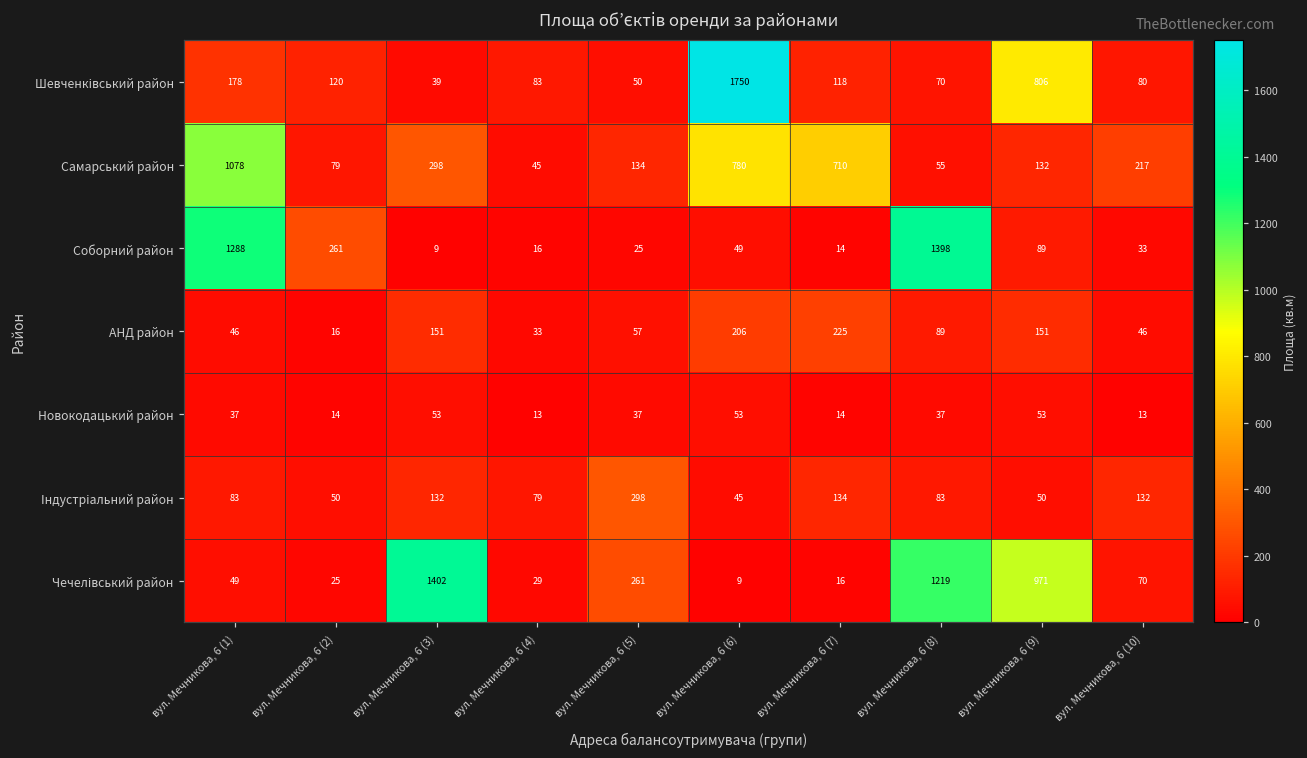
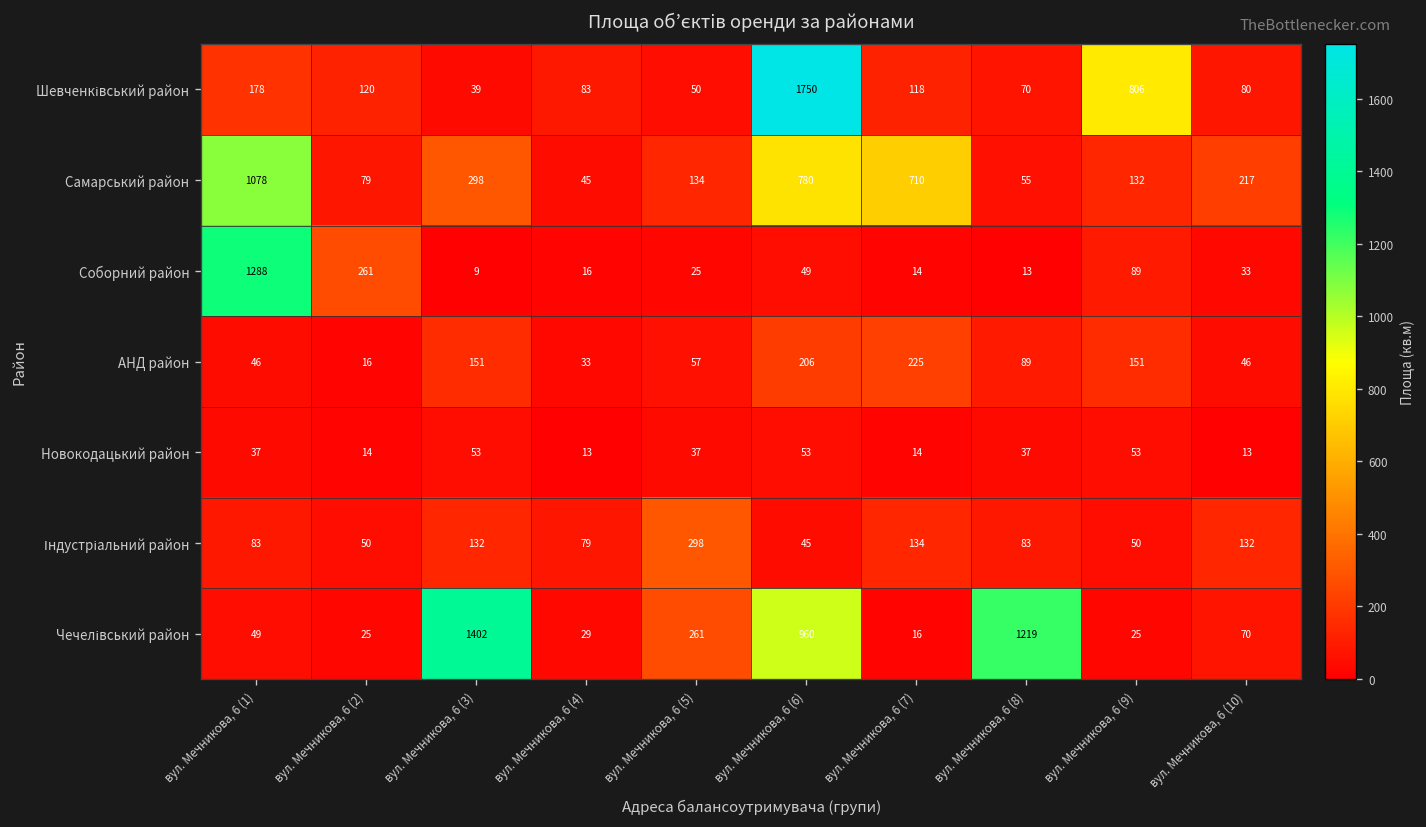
  {
    "Шевченківський район": {
      "вул. Мечникова, 6 (1)": 178,
      "вул. Мечникова, 6 (2)": 120,
      "вул. Мечникова, 6 (3)": 39,
      "вул. Мечникова, 6 (4)": 83,
      "вул. Мечникова, 6 (5)": 50,
      "вул. Мечникова, 6 (6)": 1750,
      "вул. Мечникова, 6 (7)": 118,
      "вул. Мечникова, 6 (8)": 70,
      "вул. Мечникова, 6 (9)": 806,
      "вул. Мечникова, 6 (10)": 80
    },
    "Самарський район": {
      "вул. Мечникова, 6 (1)": 1078,
      "вул. Мечникова, 6 (2)": 79,
      "вул. Мечникова, 6 (3)": 298,
      "вул. Мечникова, 6 (4)": 45,
      "вул. Мечникова, 6 (5)": 134,
      "вул. Мечникова, 6 (6)": 780,
      "вул. Мечникова, 6 (7)": 710,
      "вул. Мечникова, 6 (8)": 55,
      "вул. Мечникова, 6 (9)": 132,
      "вул. Мечникова, 6 (10)": 217
    },
    "Соборний район": {
      "вул. Мечникова, 6 (1)": 1288,
      "вул. Мечникова, 6 (2)": 261,
      "вул. Мечникова, 6 (3)": 9,
      "вул. Мечникова, 6 (4)": 16,
      "вул. Мечникова, 6 (5)": 25,
      "вул. Мечникова, 6 (6)": 49,
      "вул. Мечникова, 6 (7)": 14,
-     "вул. Мечникова, 6 (8)": 1398,
+     "вул. Мечникова, 6 (8)": 13,
      "вул. Мечникова, 6 (9)": 89,
      "вул. Мечникова, 6 (10)": 33
    },
    "АНД район": {
      "вул. Мечникова, 6 (1)": 46,
      "вул. Мечникова, 6 (2)": 16,
      "вул. Мечникова, 6 (3)": 151,
      "вул. Мечникова, 6 (4)": 33,
      "вул. Мечникова, 6 (5)": 57,
      "вул. Мечникова, 6 (6)": 206,
      "вул. Мечникова, 6 (7)": 225,
      "вул. Мечникова, 6 (8)": 89,
      "вул. Мечникова, 6 (9)": 151,
      "вул. Мечникова, 6 (10)": 46
    },
    "Новокодацький район": {
      "вул. Мечникова, 6 (1)": 37,
      "вул. Мечникова, 6 (2)": 14,
      "вул. Мечникова, 6 (3)": 53,
      "вул. Мечникова, 6 (4)": 13,
      "вул. Мечникова, 6 (5)": 37,
      "вул. Мечникова, 6 (6)": 53,
      "вул. Мечникова, 6 (7)": 14,
      "вул. Мечникова, 6 (8)": 37,
      "вул. Мечникова, 6 (9)": 53,
      "вул. Мечникова, 6 (10)": 13
    },
    "Індустріальний район": {
      "вул. Мечникова, 6 (1)": 83,
      "вул. Мечникова, 6 (2)": 50,
      "вул. Мечникова, 6 (3)": 132,
      "вул. Мечникова, 6 (4)": 79,
      "вул. Мечникова, 6 (5)": 298,
      "вул. Мечникова, 6 (6)": 45,
      "вул. Мечникова, 6 (7)": 134,
      "вул. Мечникова, 6 (8)": 83,
      "вул. Мечникова, 6 (9)": 50,
      "вул. Мечникова, 6 (10)": 132
    },
    "Чечелівський район": {
      "вул. Мечникова, 6 (1)": 49,
      "вул. Мечникова, 6 (2)": 25,
      "вул. Мечникова, 6 (3)": 1402,
      "вул. Мечникова, 6 (4)": 29,
      "вул. Мечникова, 6 (5)": 261,
-     "вул. Мечникова, 6 (6)": 9,
+     "вул. Мечникова, 6 (6)": 960,
      "вул. Мечникова, 6 (7)": 16,
      "вул. Мечникова, 6 (8)": 1219,
-     "вул. Мечникова, 6 (9)": 971,
+     "вул. Мечникова, 6 (9)": 25,
      "вул. Мечникова, 6 (10)": 70
    }
  }
